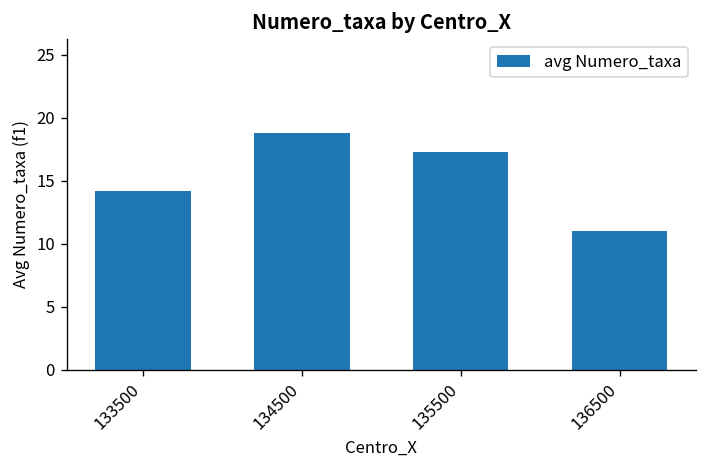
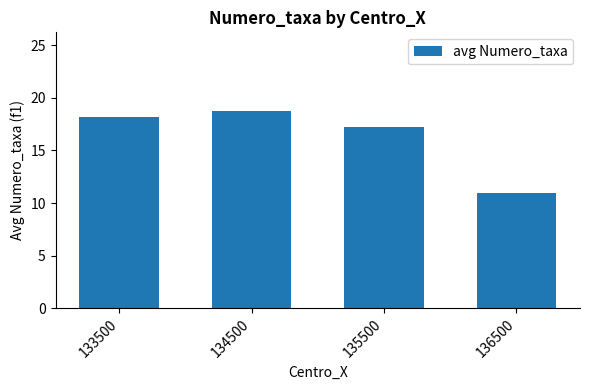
  {
-   "133500": 14.2,
+   "133500": 18.2,
    "134500": 18.8,
    "135500": 17.2,
    "136500": 11.0
  }
